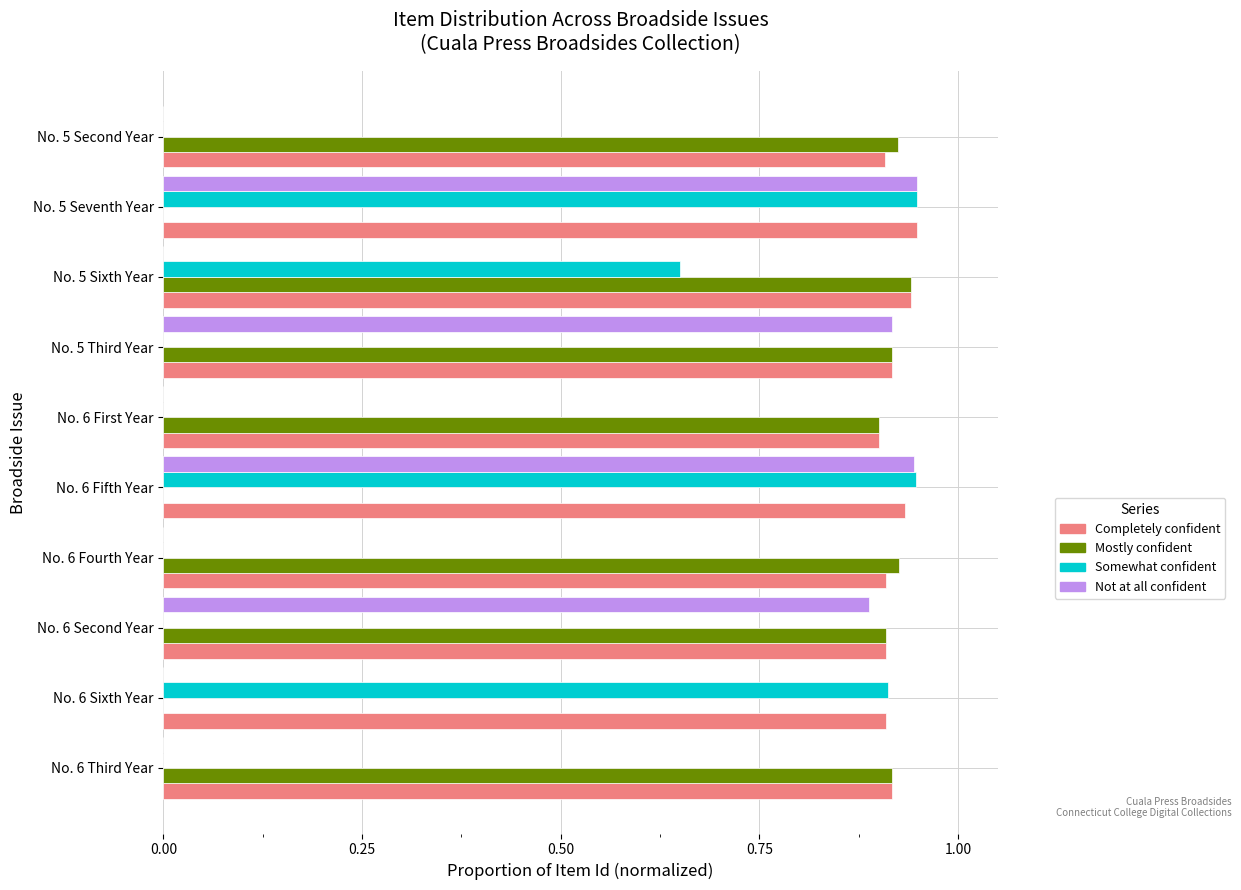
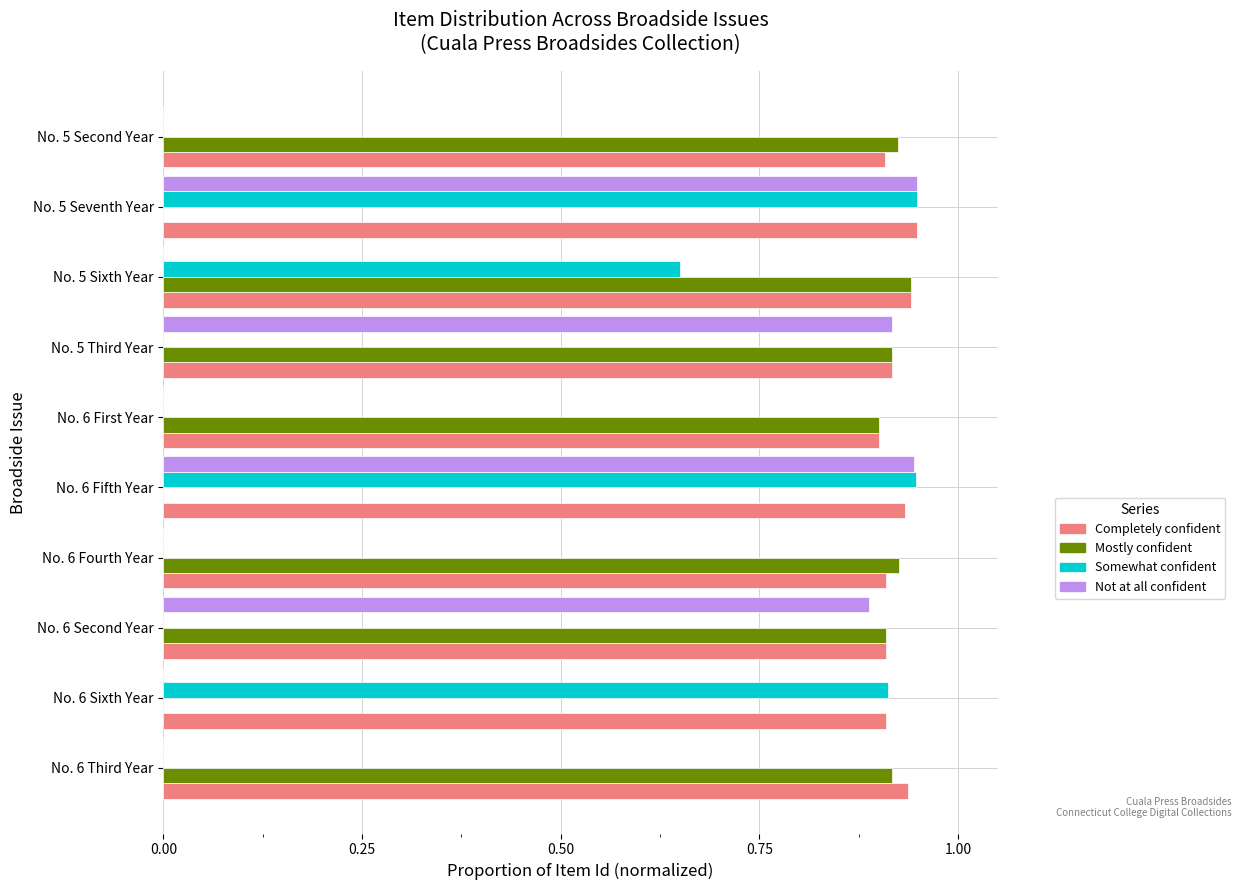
  {
    "Completely confident": {
      "No. 5 Second Year": 0.91,
      "No. 5 Seventh Year": 0.95,
      "No. 5 Sixth Year": 0.94,
      "No. 5 Third Year": 0.92,
      "No. 6 First Year": 0.90,
      "No. 6 Fifth Year": 0.93,
      "No. 6 Fourth Year": 0.91,
      "No. 6 Second Year": 0.91,
      "No. 6 Sixth Year": 0.91,
-     "No. 6 Third Year": 0.92
+     "No. 6 Third Year": 0.94
    },
    "Mostly confident": {
      "No. 5 Second Year": 0.92,
      "No. 5 Seventh Year": 0.00,
      "No. 5 Sixth Year": 0.94,
      "No. 5 Third Year": 0.92,
      "No. 6 First Year": 0.90,
      "No. 6 Fifth Year": 0.00,
      "No. 6 Fourth Year": 0.93,
      "No. 6 Second Year": 0.91,
      "No. 6 Sixth Year": 0.00,
      "No. 6 Third Year": 0.92
    },
    "Somewhat confident": {
      "No. 5 Second Year": 0.00,
      "No. 5 Seventh Year": 0.95,
      "No. 5 Sixth Year": 0.65,
      "No. 5 Third Year": 0.00,
      "No. 6 First Year": 0.00,
      "No. 6 Fifth Year": 0.95,
      "No. 6 Fourth Year": 0.00,
      "No. 6 Second Year": 0.00,
      "No. 6 Sixth Year": 0.91,
      "No. 6 Third Year": 0.00
    },
    "Not at all confident": {
      "No. 5 Second Year": 0.00,
      "No. 5 Seventh Year": 0.95,
      "No. 5 Sixth Year": 0.00,
      "No. 5 Third Year": 0.92,
      "No. 6 First Year": 0.00,
      "No. 6 Fifth Year": 0.94,
      "No. 6 Fourth Year": 0.00,
      "No. 6 Second Year": 0.89,
      "No. 6 Sixth Year": 0.00,
      "No. 6 Third Year": 0.00
    }
  }
